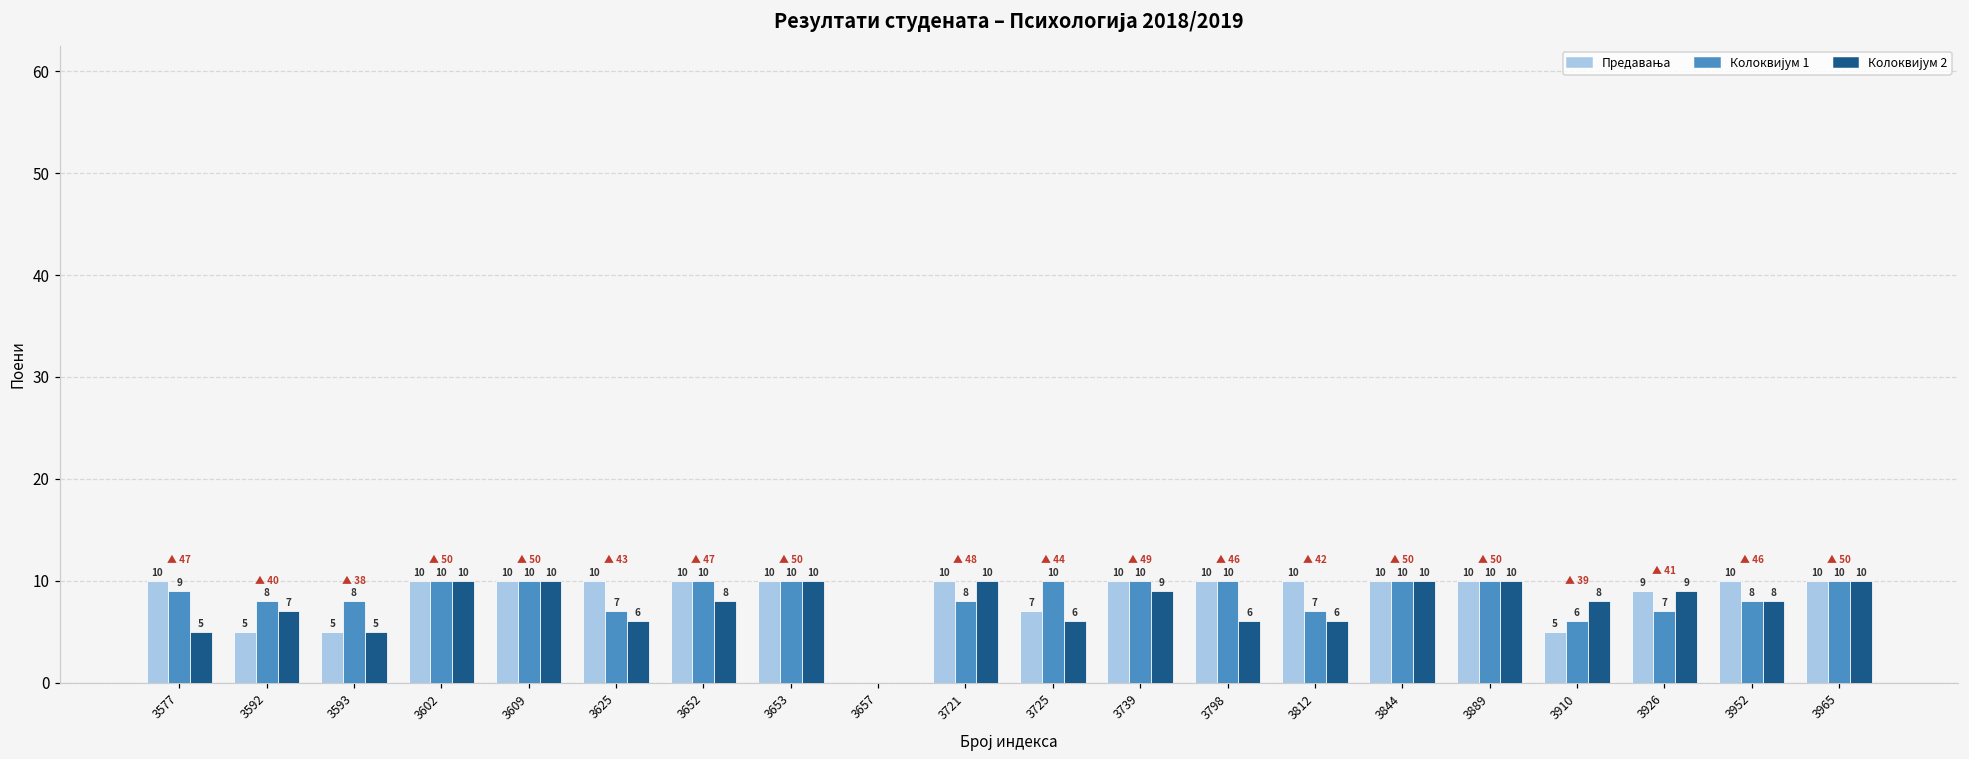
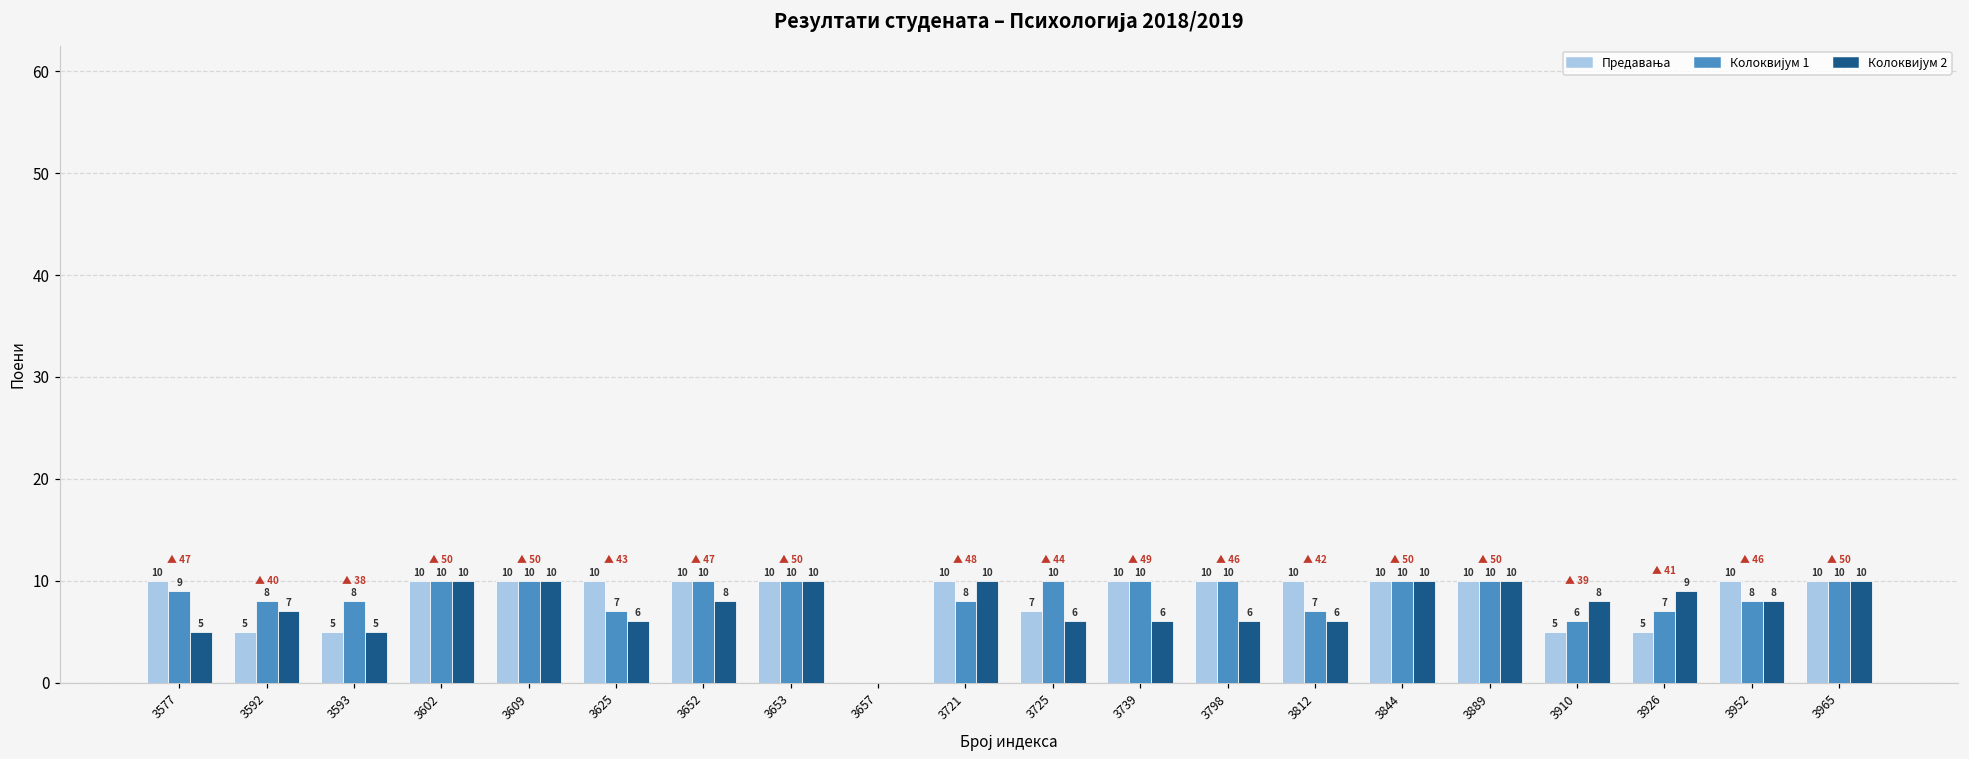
  {
    "Предавања": {
      "3577": 10,
      "3592": 5,
      "3593": 5,
      "3602": 10,
      "3609": 10,
      "3625": 10,
      "3652": 10,
      "3653": 10,
      "3721": 10,
      "3725": 7,
      "3739": 10,
      "3798": 10,
      "3812": 10,
      "3844": 10,
      "3889": 10,
      "3910": 5,
-     "3926": 9,
+     "3926": 5,
      "3952": 10,
      "3965": 10
    },
    "Колоквијум 1": {
      "3577": 9,
      "3592": 8,
      "3593": 8,
      "3602": 10,
      "3609": 10,
      "3625": 7,
      "3652": 10,
      "3653": 10,
      "3721": 8,
      "3725": 10,
      "3739": 10,
      "3798": 10,
      "3812": 7,
      "3844": 10,
      "3889": 10,
      "3910": 6,
      "3926": 7,
      "3952": 8,
      "3965": 10
    },
    "Колоквијум 2": {
      "3577": 5,
      "3592": 7,
      "3593": 5,
      "3602": 10,
      "3609": 10,
      "3625": 6,
      "3652": 8,
      "3653": 10,
      "3721": 10,
      "3725": 6,
-     "3739": 9,
+     "3739": 6,
      "3798": 6,
      "3812": 6,
      "3844": 10,
      "3889": 10,
      "3910": 8,
      "3926": 9,
      "3952": 8,
      "3965": 10
    }
  }
